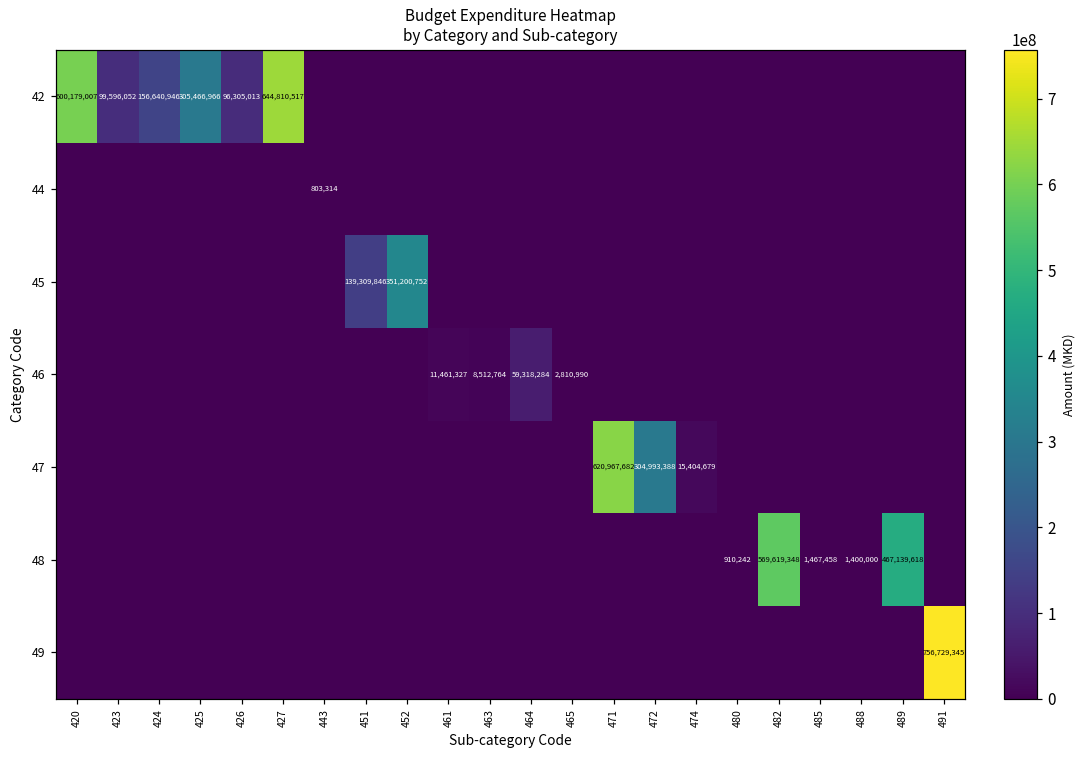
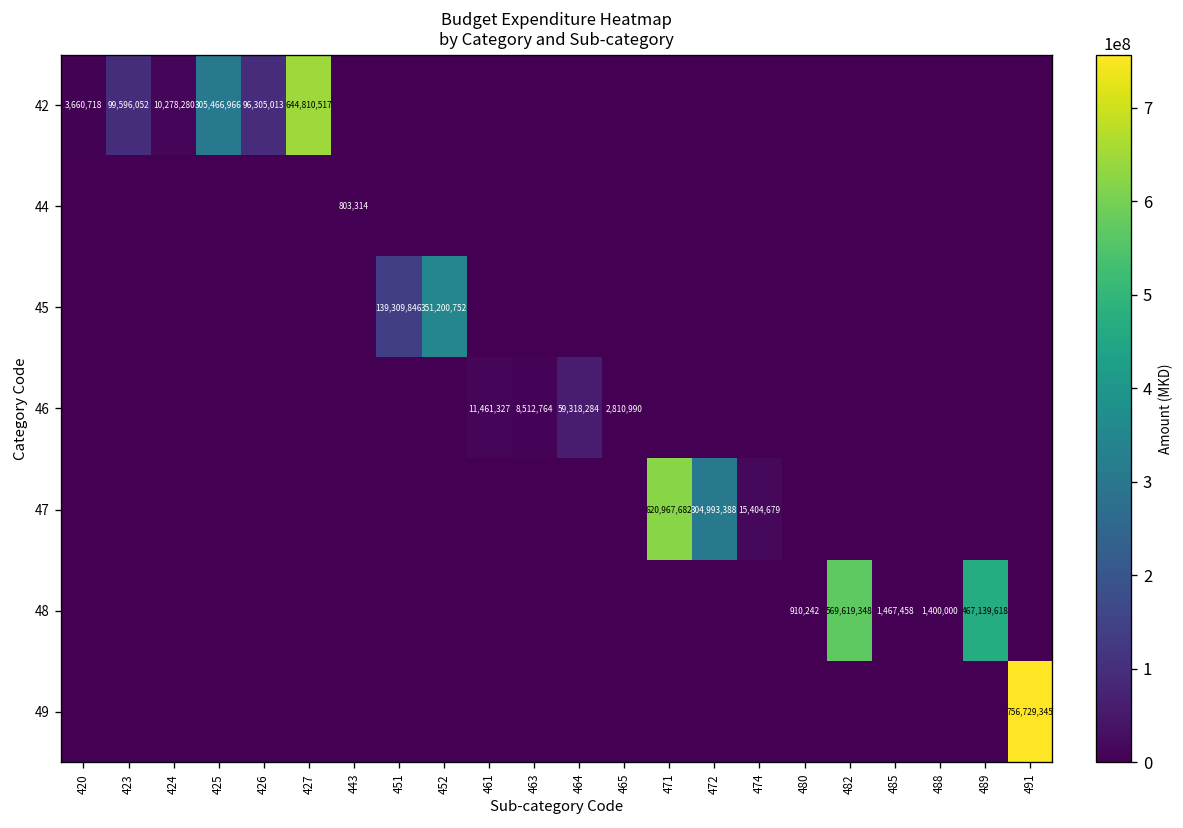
  {
    "42": {
-     "420": "600,179,007",
+     "420": "3,660,718",
      "423": "99,596,052",
-     "424": "156,640,946",
+     "424": "10,278,280",
      "425": "305,466,966",
      "426": "96,305,013",
      "427": "644,810,517"
    },
    "44": {
      "443": "803,314"
    },
    "45": {
      "451": "139,309,846",
      "452": "351,200,752"
    },
    "46": {
      "461": "11,461,327",
      "463": "8,512,764",
      "464": "59,318,284",
      "465": "2,810,990"
    },
    "47": {
      "471": "620,967,682",
      "472": "304,993,388",
      "474": "15,404,679"
    },
    "48": {
      "480": "910,242",
      "482": "569,619,348",
      "485": "1,467,458",
      "488": "1,400,000",
      "489": "467,139,618"
    },
    "49": {
      "491": "756,729,345"
    }
  }
